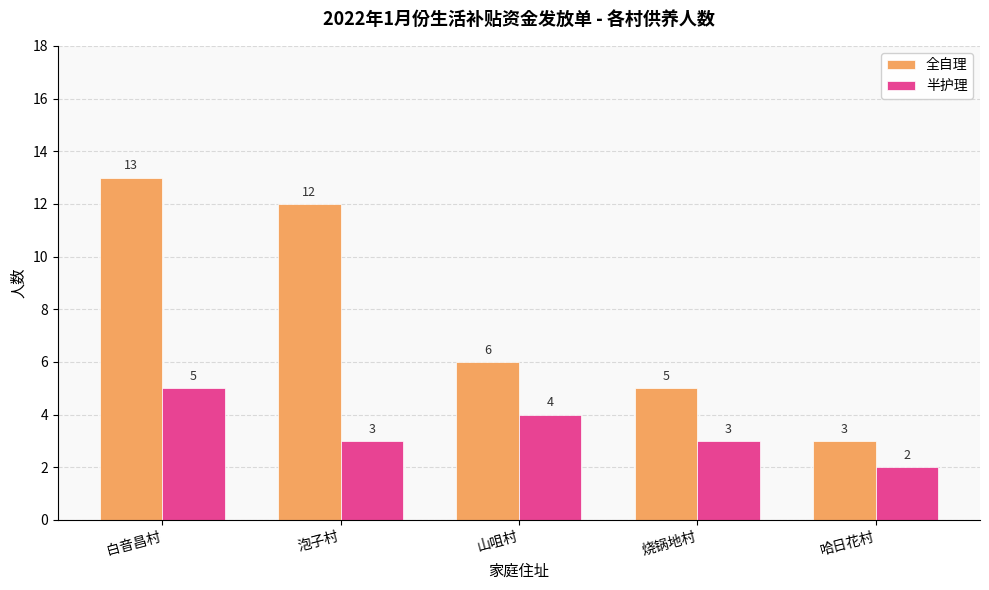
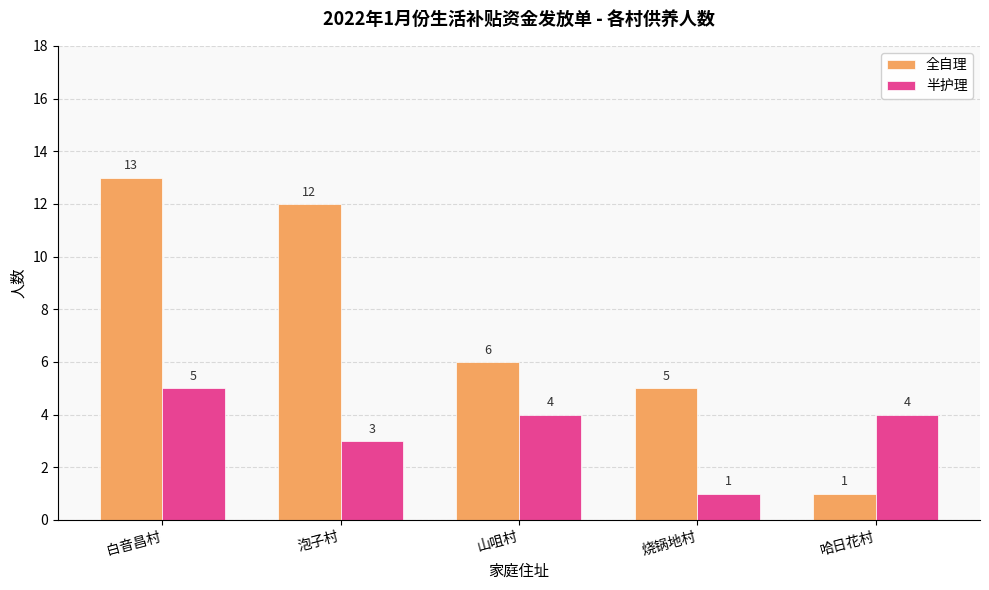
  {
    "全自理": {
      "白音昌村": 13,
      "泡子村": 12,
      "山咀村": 6,
      "烧锅地村": 5,
-     "哈日花村": 3
+     "哈日花村": 1
    },
    "半护理": {
      "白音昌村": 5,
      "泡子村": 3,
      "山咀村": 4,
-     "烧锅地村": 3,
-     "哈日花村": 2
+     "烧锅地村": 1,
+     "哈日花村": 4
    }
  }
